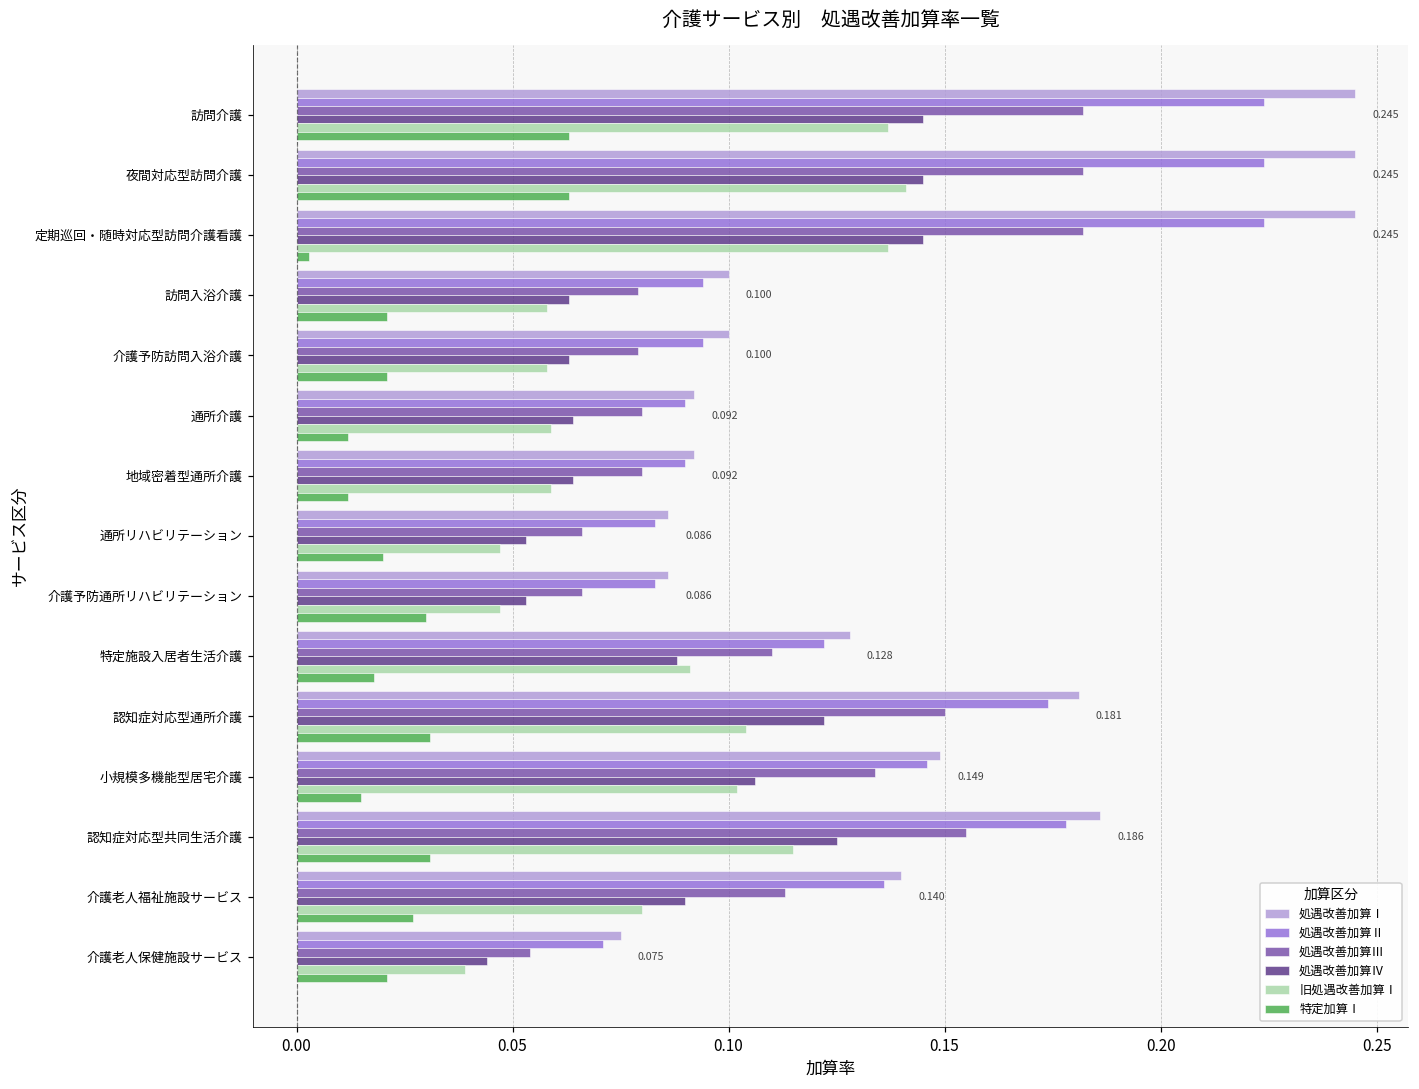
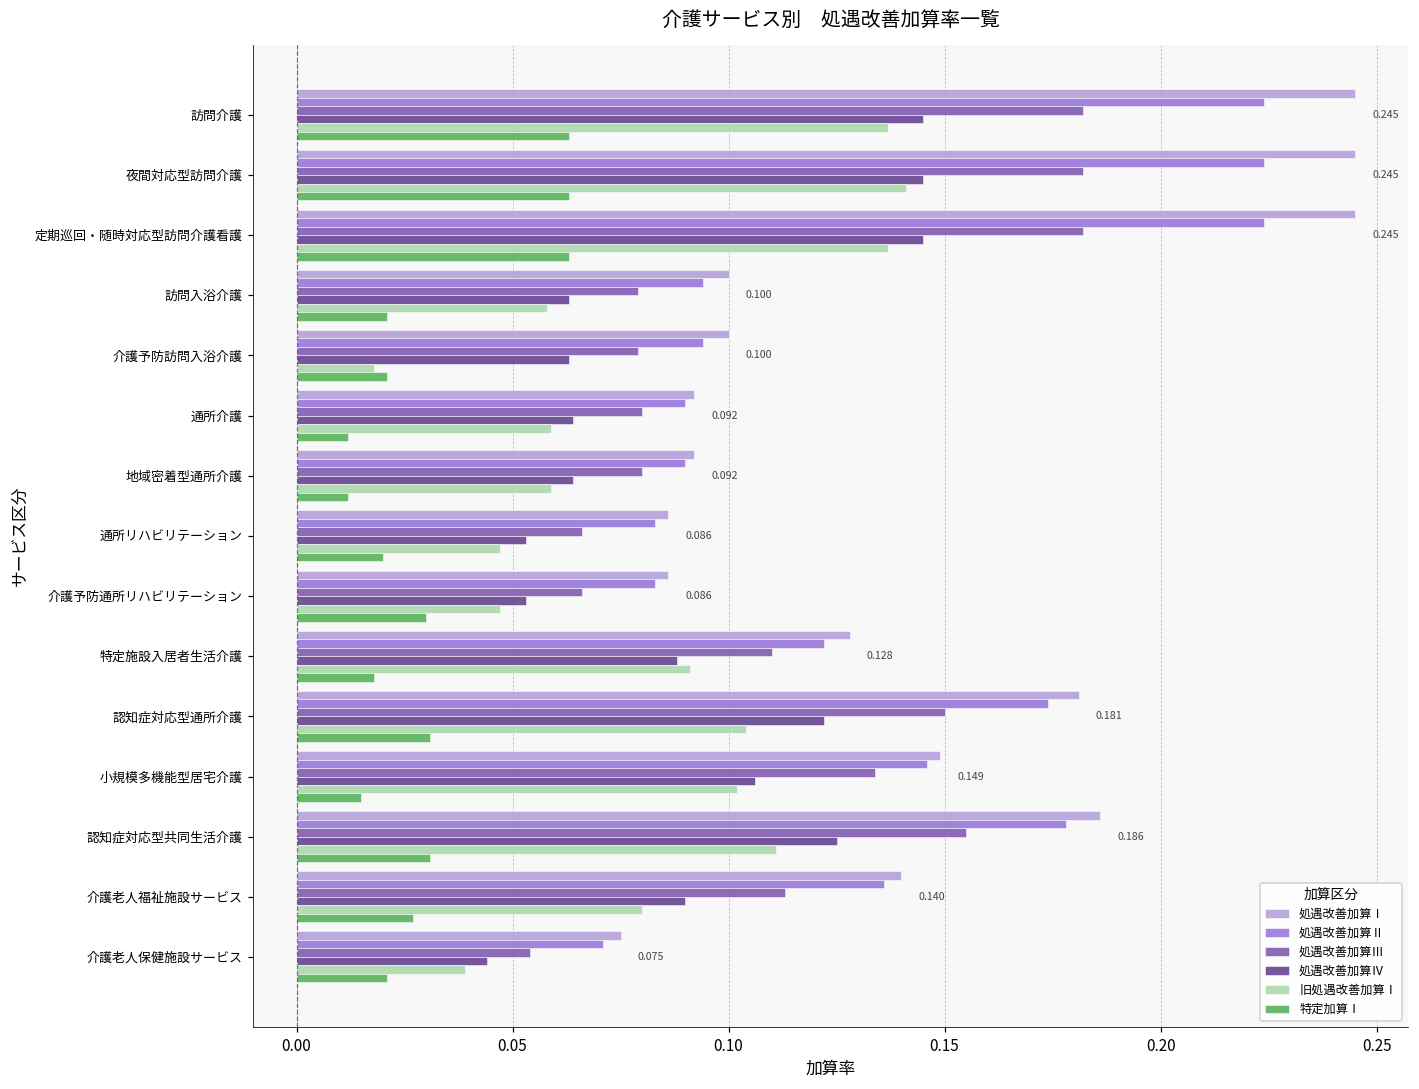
  {
    "旧処遇改善加算Ⅰ": {
      "訪問介護": 0.137,
      "夜間対応型訪問介護": 0.141,
      "定期巡回・随時対応型訪問介護看護": 0.137,
      "訪問入浴介護": 0.058,
-     "介護予防訪問入浴介護": 0.058,
+     "介護予防訪問入浴介護": 0.018,
      "通所介護": 0.059,
      "地域密着型通所介護": 0.059,
      "通所リハビリテーション": 0.047,
      "介護予防通所リハビリテーション": 0.047,
      "特定施設入居者生活介護": 0.091,
      "認知症対応型通所介護": 0.104,
      "小規模多機能型居宅介護": 0.102,
-     "認知症対応型共同生活介護": 0.115,
+     "認知症対応型共同生活介護": 0.111,
      "介護老人福祉施設サービス": 0.080,
      "介護老人保健施設サービス": 0.039
    },
    "特定加算Ⅰ": {
      "訪問介護": 0.063,
      "夜間対応型訪問介護": 0.063,
-     "定期巡回・随時対応型訪問介護看護": 0.003,
+     "定期巡回・随時対応型訪問介護看護": 0.063,
      "訪問入浴介護": 0.021,
      "介護予防訪問入浴介護": 0.021,
      "通所介護": 0.012,
      "地域密着型通所介護": 0.012,
      "通所リハビリテーション": 0.020,
      "介護予防通所リハビリテーション": 0.030,
      "特定施設入居者生活介護": 0.018,
      "認知症対応型通所介護": 0.031,
      "小規模多機能型居宅介護": 0.015,
      "認知症対応型共同生活介護": 0.031,
      "介護老人福祉施設サービス": 0.027,
      "介護老人保健施設サービス": 0.021
    }
  }
